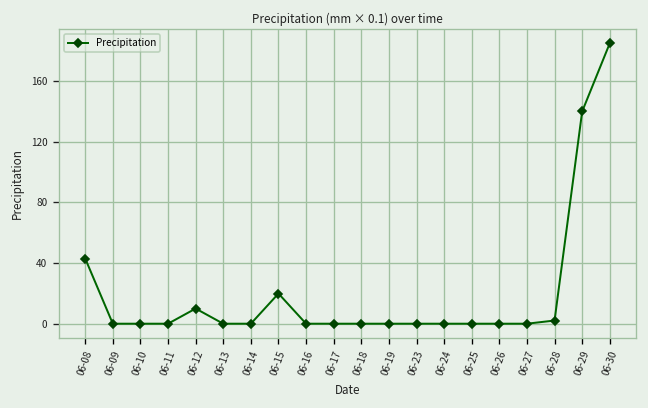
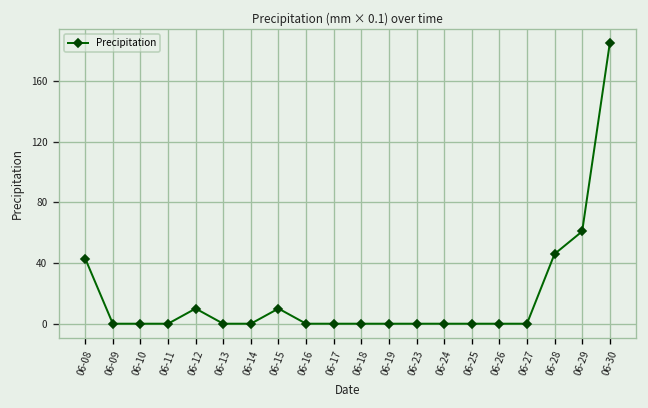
  {
    "06-08": 43,
    "06-09": 0,
    "06-10": 0,
    "06-11": 0,
    "06-12": 10,
    "06-13": 0,
    "06-14": 0,
-   "06-15": 20,
+   "06-15": 10,
    "06-16": 0,
    "06-17": 0,
    "06-18": 0,
    "06-19": 0,
    "06-23": 0,
    "06-24": 0,
    "06-25": 0,
    "06-26": 0,
    "06-27": 0,
-   "06-28": 2,
-   "06-29": 140,
+   "06-28": 46,
+   "06-29": 61,
    "06-30": 185
  }
